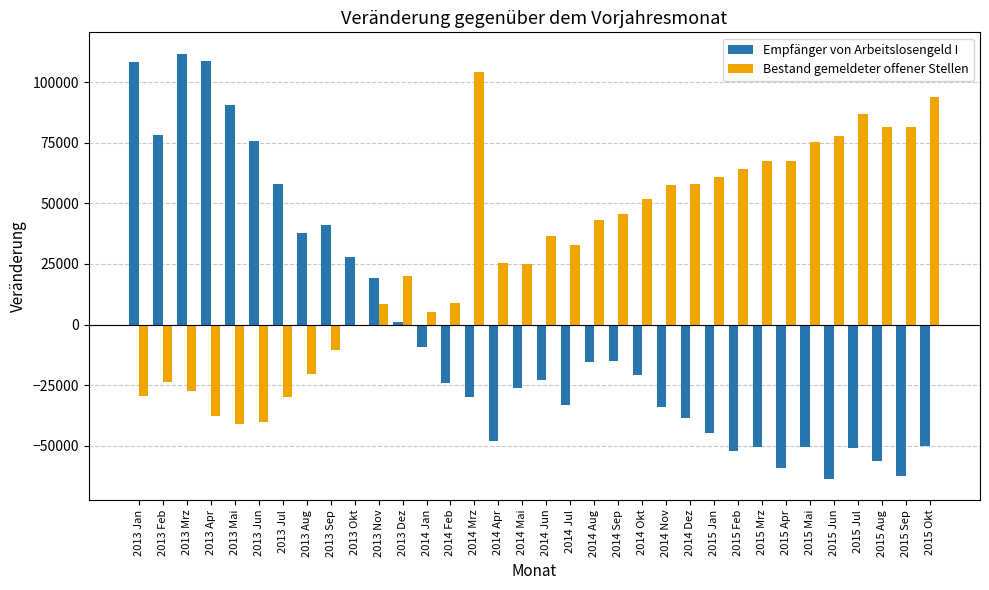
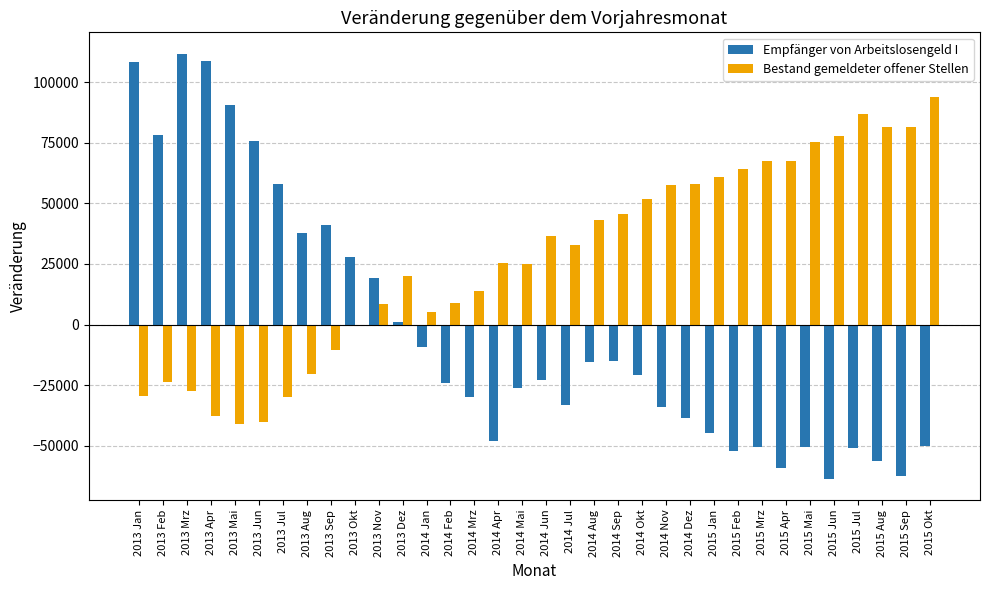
  {
    "Empfänger von Arbeitslosengeld I": {
      "2013 Jan": 108000,
      "2013 Feb": 78000,
      "2013 Mrz": 112000,
      "2013 Apr": 109000,
      "2013 Mai": 91000,
      "2013 Jun": 76000,
      "2013 Jul": 58000,
      "2013 Aug": 38000,
      "2013 Sep": 41000,
      "2013 Okt": 28000,
      "2013 Nov": 19000,
      "2014 Jan": -9000,
      "2014 Feb": -24000,
      "2014 Mrz": -30000,
      "2014 Apr": -48000,
      "2014 Mai": -26000,
      "2014 Jun": -23000,
      "2014 Jul": -33000,
      "2014 Aug": -15000,
      "2014 Sep": -15000,
      "2014 Okt": -21000,
      "2014 Nov": -34000,
      "2014 Dez": -38000,
      "2015 Jan": -45000,
      "2015 Feb": -52000,
      "2015 Mrz": -50000,
      "2015 Apr": -59000,
      "2015 Mai": -51000,
      "2015 Jun": -64000,
      "2015 Jul": -51000,
      "2015 Aug": -56000,
      "2015 Sep": -62000,
      "2015 Okt": -50000
    },
    "Bestand gemeldeter offener Stellen": {
      "2013 Jan": -29000,
      "2013 Feb": -24000,
      "2013 Mrz": -28000,
      "2013 Apr": -38000,
      "2013 Mai": -41000,
      "2013 Jun": -40000,
      "2013 Jul": -30000,
      "2013 Aug": -20000,
      "2013 Sep": -11000,
      "2013 Nov": 8000,
      "2013 Dez": 20000,
      "2014 Jan": 5000,
      "2014 Feb": 9000,
-     "2014 Mrz": 104000,
+     "2014 Mrz": 14000,
      "2014 Apr": 25000,
      "2014 Mai": 25000,
      "2014 Jun": 36000,
      "2014 Jul": 33000,
      "2014 Aug": 43000,
      "2014 Sep": 45000,
      "2014 Okt": 52000,
      "2014 Nov": 57000,
      "2014 Dez": 58000,
      "2015 Jan": 61000,
      "2015 Feb": 64000,
      "2015 Mrz": 67000,
      "2015 Apr": 67000,
      "2015 Mai": 75000,
      "2015 Jun": 78000,
      "2015 Jul": 87000,
      "2015 Aug": 81000,
      "2015 Sep": 81000,
      "2015 Okt": 94000
    }
  }
